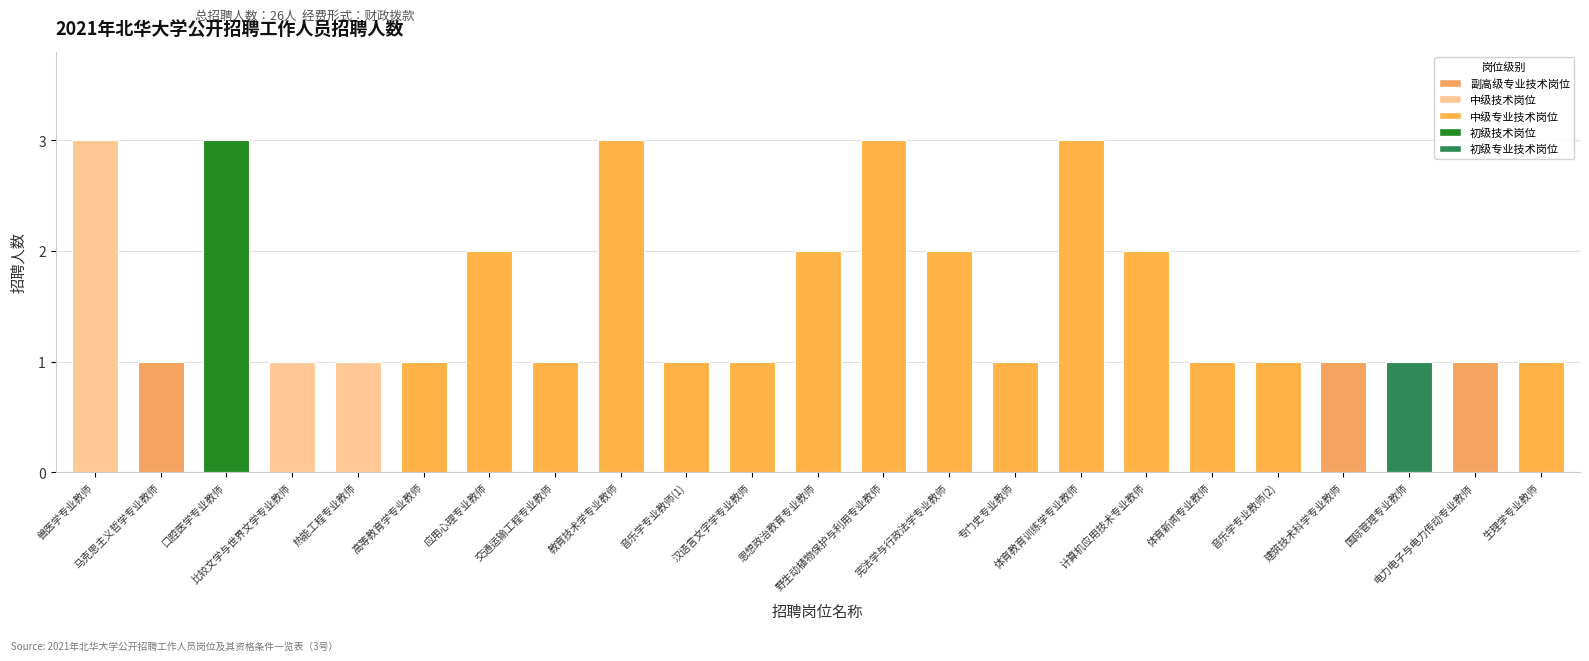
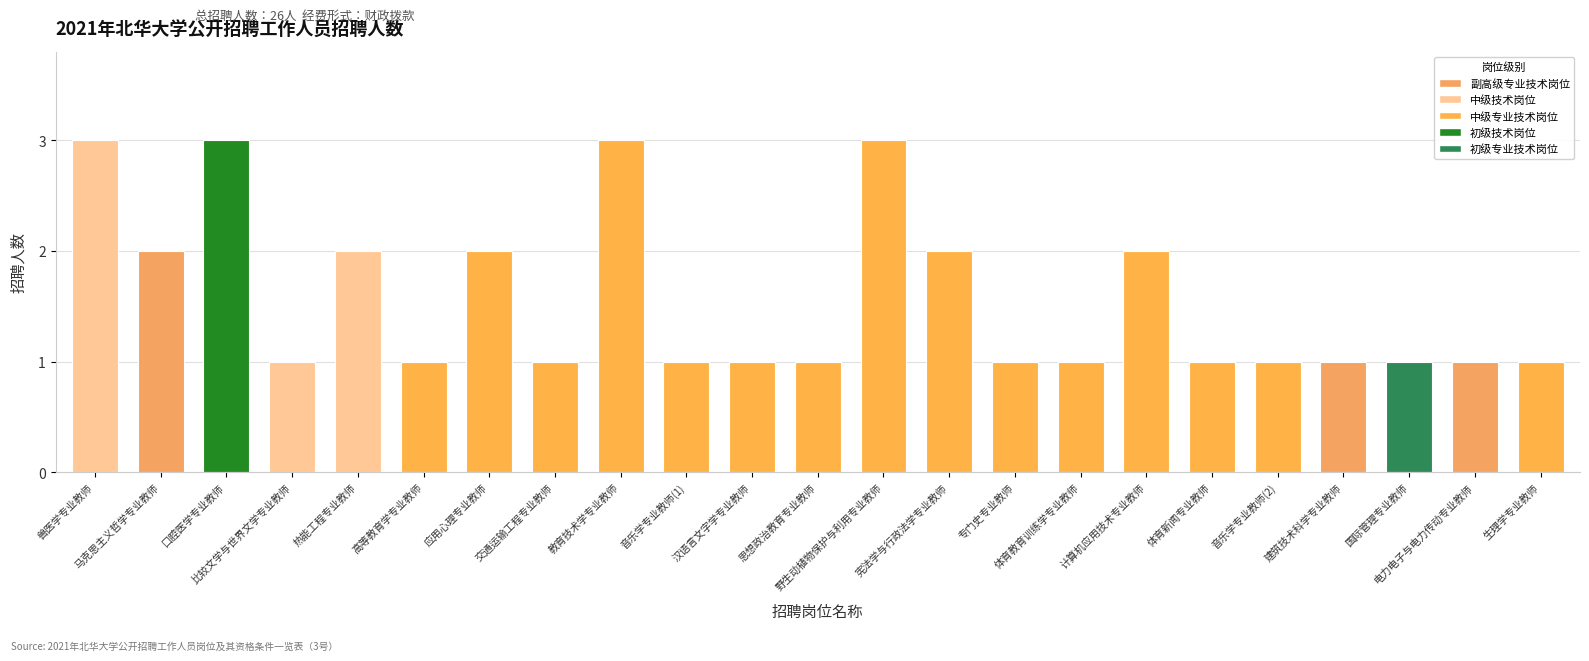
  {
    "兽医学专业教师": 3,
-   "马克思主义哲学专业教师": 1,
+   "马克思主义哲学专业教师": 2,
    "口腔医学专业教师": 3,
    "比较文学与世界文学专业教师": 1,
-   "热能工程专业教师": 1,
+   "热能工程专业教师": 2,
    "高等教育学专业教师": 1,
    "应用心理专业教师": 2,
    "交通运输工程专业教师": 1,
    "教育技术学专业教师": 3,
    "音乐学专业教师(1)": 1,
    "汉语言文字学专业教师": 1,
-   "思想政治教育专业教师": 2,
+   "思想政治教育专业教师": 1,
    "野生动植物保护与利用专业教师": 3,
    "宪法学与行政法学专业教师": 2,
    "专门史专业教师": 1,
-   "体育教育训练学专业教师": 3,
+   "体育教育训练学专业教师": 1,
    "计算机应用技术专业教师": 2,
    "体育新闻专业教师": 1,
    "音乐学专业教师(2)": 1,
    "建筑技术科学专业教师": 1,
    "国际管理专业教师": 1,
    "电力电子与电力传动专业教师": 1,
    "生理学专业教师": 1
  }
